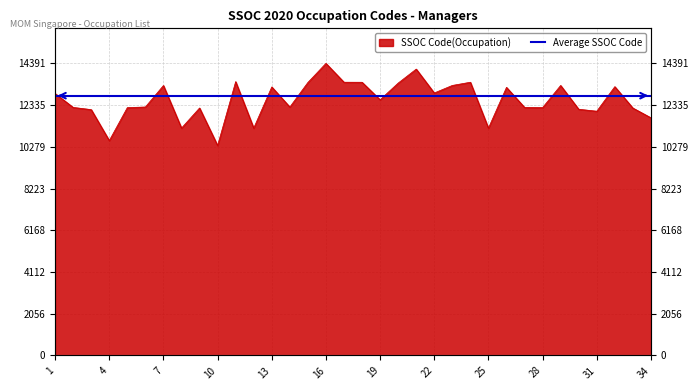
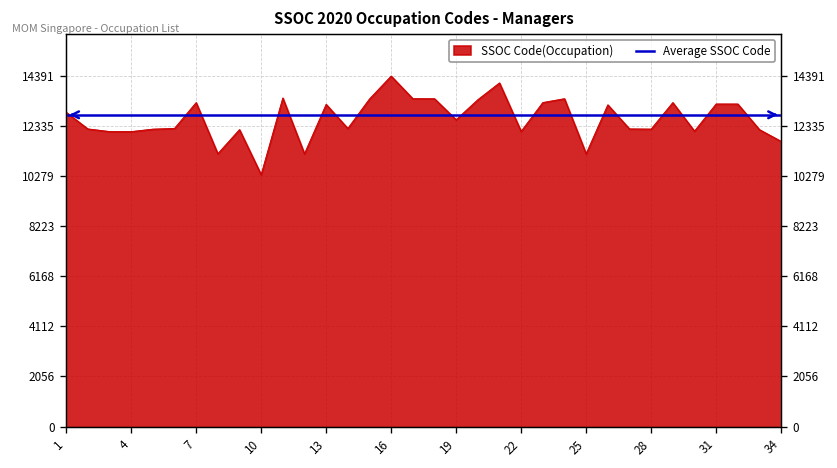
  {
    "1": 12900,
-   "4": 10600,
+   "4": 12100,
    "7": 13300,
    "10": 10300,
    "13": 13200,
    "16": 14400,
    "19": 12600,
-   "22": 12900,
+   "22": 12100,
    "25": 11200,
    "28": 12200,
-   "31": 12000,
+   "31": 13200,
    "34": 11700
  }
